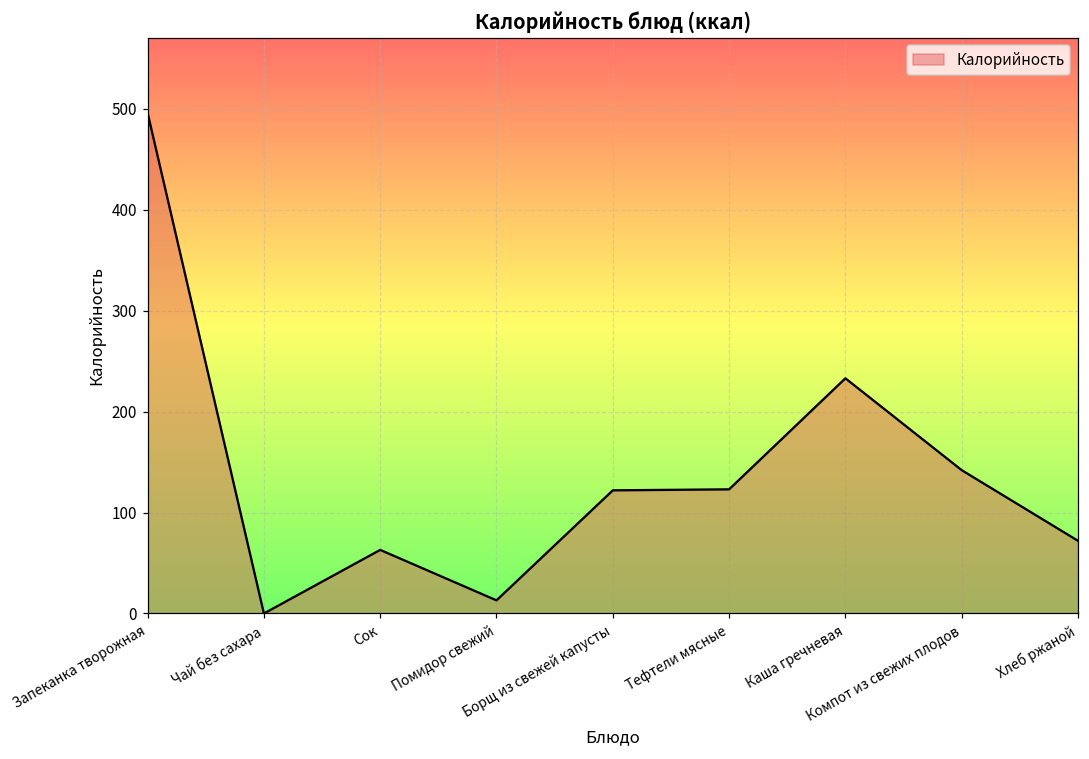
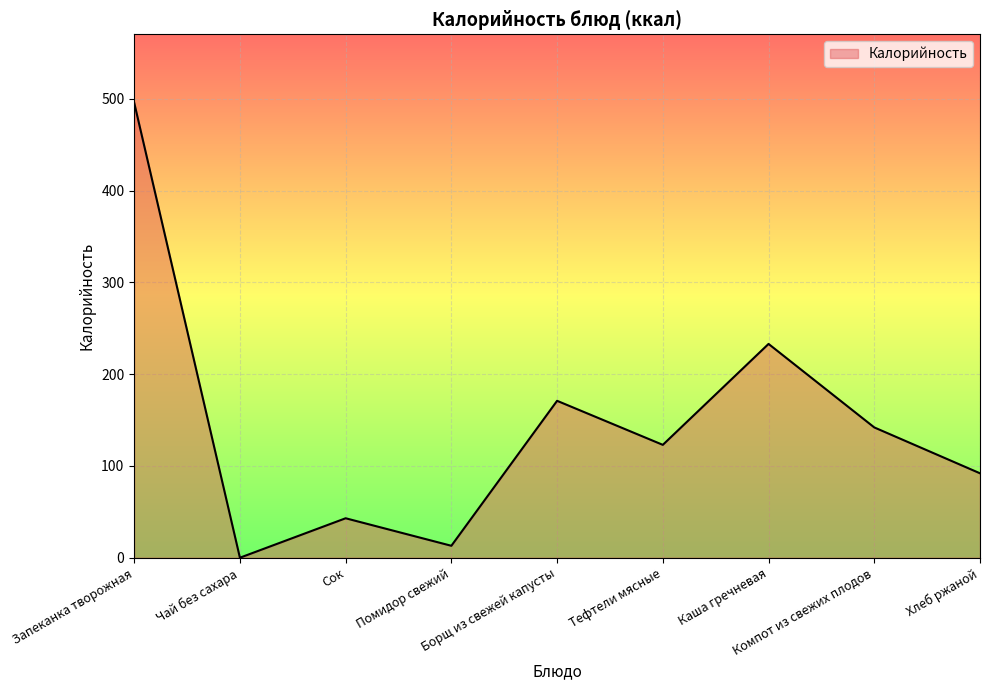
  {
    "Запеканка творожная": 500,
    "Чай без сахара": 0,
-   "Сок": 60,
+   "Сок": 40,
    "Помидор свежий": 10,
-   "Борщ из свежей капусты": 120,
+   "Борщ из свежей капусты": 170,
    "Тефтели мясные": 120,
    "Каша гречневая": 230,
    "Компот из свежих плодов": 140,
-   "Хлеб ржаной": 70
+   "Хлеб ржаной": 90
  }
